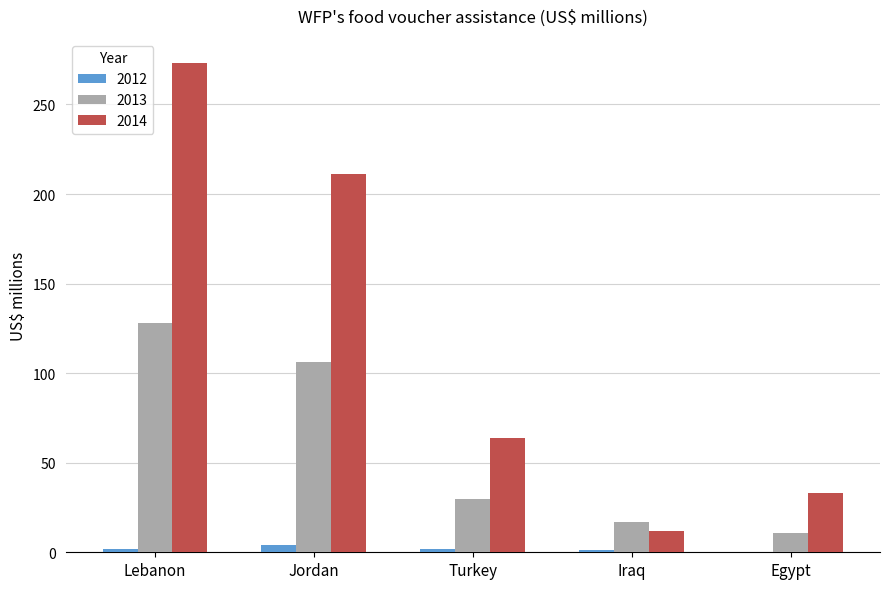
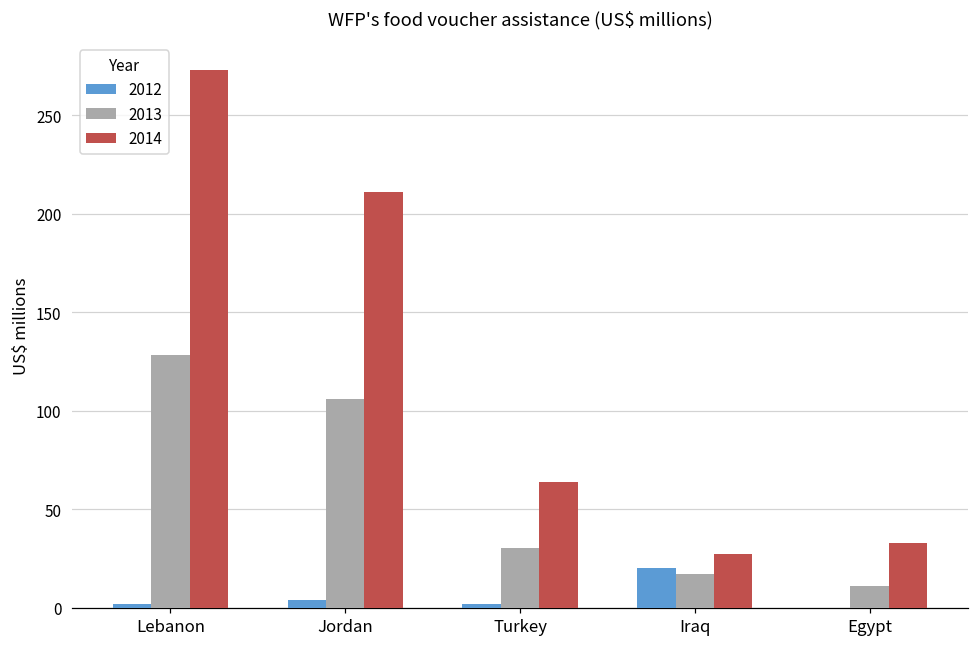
  {
    "2012": {
      "Lebanon": 2,
      "Jordan": 4,
      "Turkey": 2,
-     "Iraq": 1,
+     "Iraq": 20,
      "Egypt": 0
    },
    "2013": {
      "Lebanon": 128,
      "Jordan": 106,
      "Turkey": 30,
      "Iraq": 17,
      "Egypt": 11
    },
    "2014": {
      "Lebanon": 273,
      "Jordan": 211,
      "Turkey": 64,
-     "Iraq": 12,
+     "Iraq": 27,
      "Egypt": 33
    }
  }
